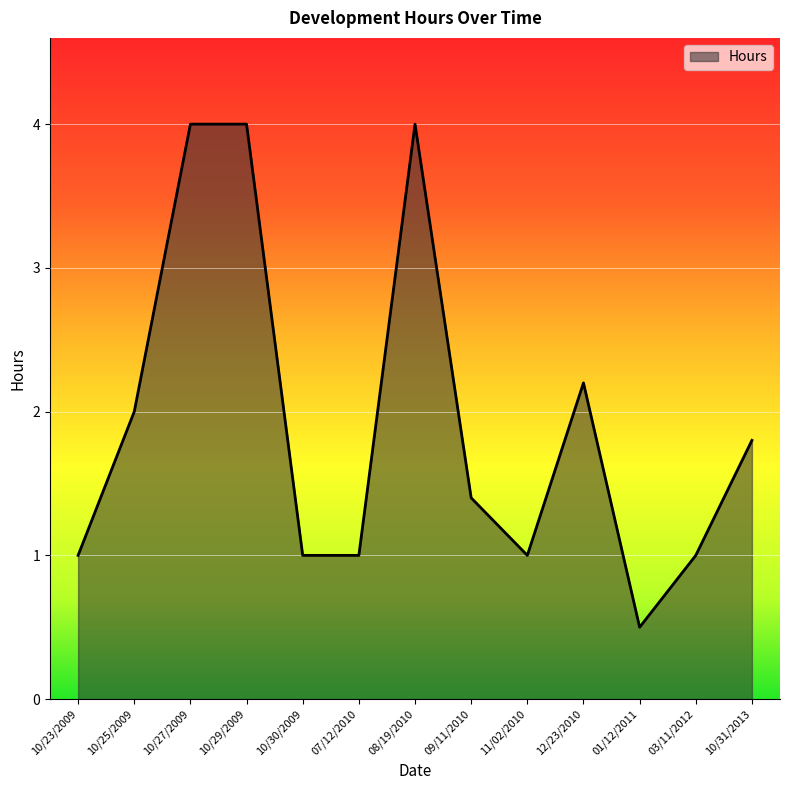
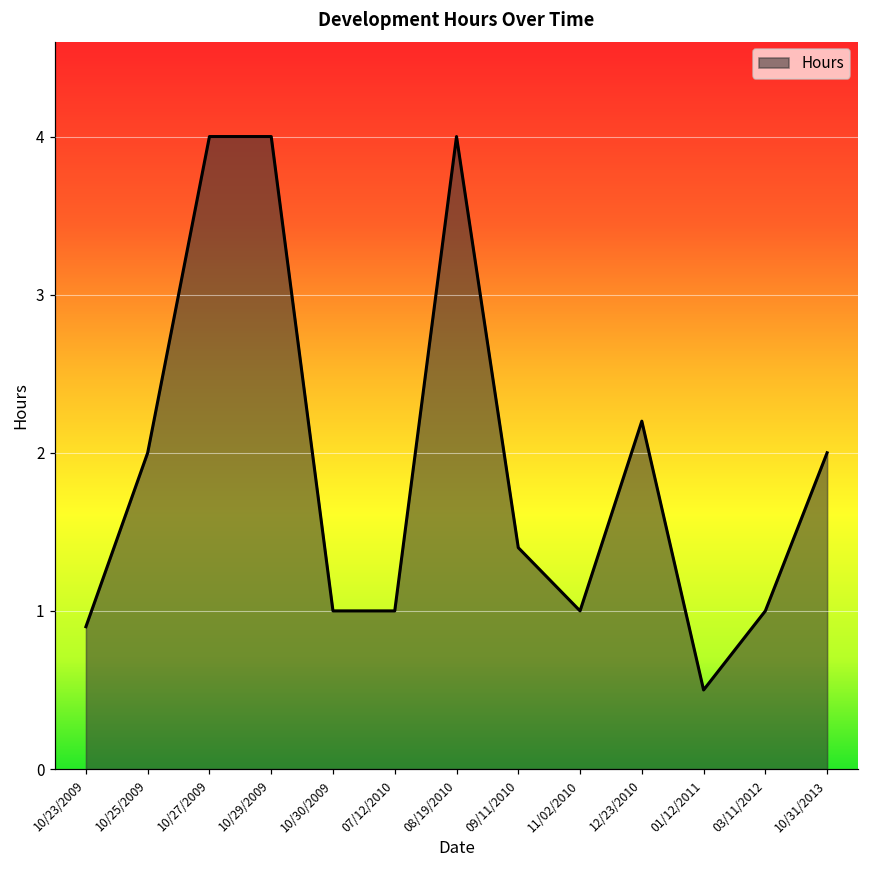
  {
-   "10/23/2009": 1.0,
+   "10/23/2009": 0.9,
    "10/25/2009": 2.0,
    "10/27/2009": 4.0,
    "10/29/2009": 4.0,
    "10/30/2009": 1.0,
    "07/12/2010": 1.0,
    "08/19/2010": 4.0,
    "09/11/2010": 1.4,
    "11/02/2010": 1.0,
    "12/23/2010": 2.2,
    "01/12/2011": 0.5,
    "03/11/2012": 1.0,
-   "10/31/2013": 1.8
+   "10/31/2013": 2.0
  }
